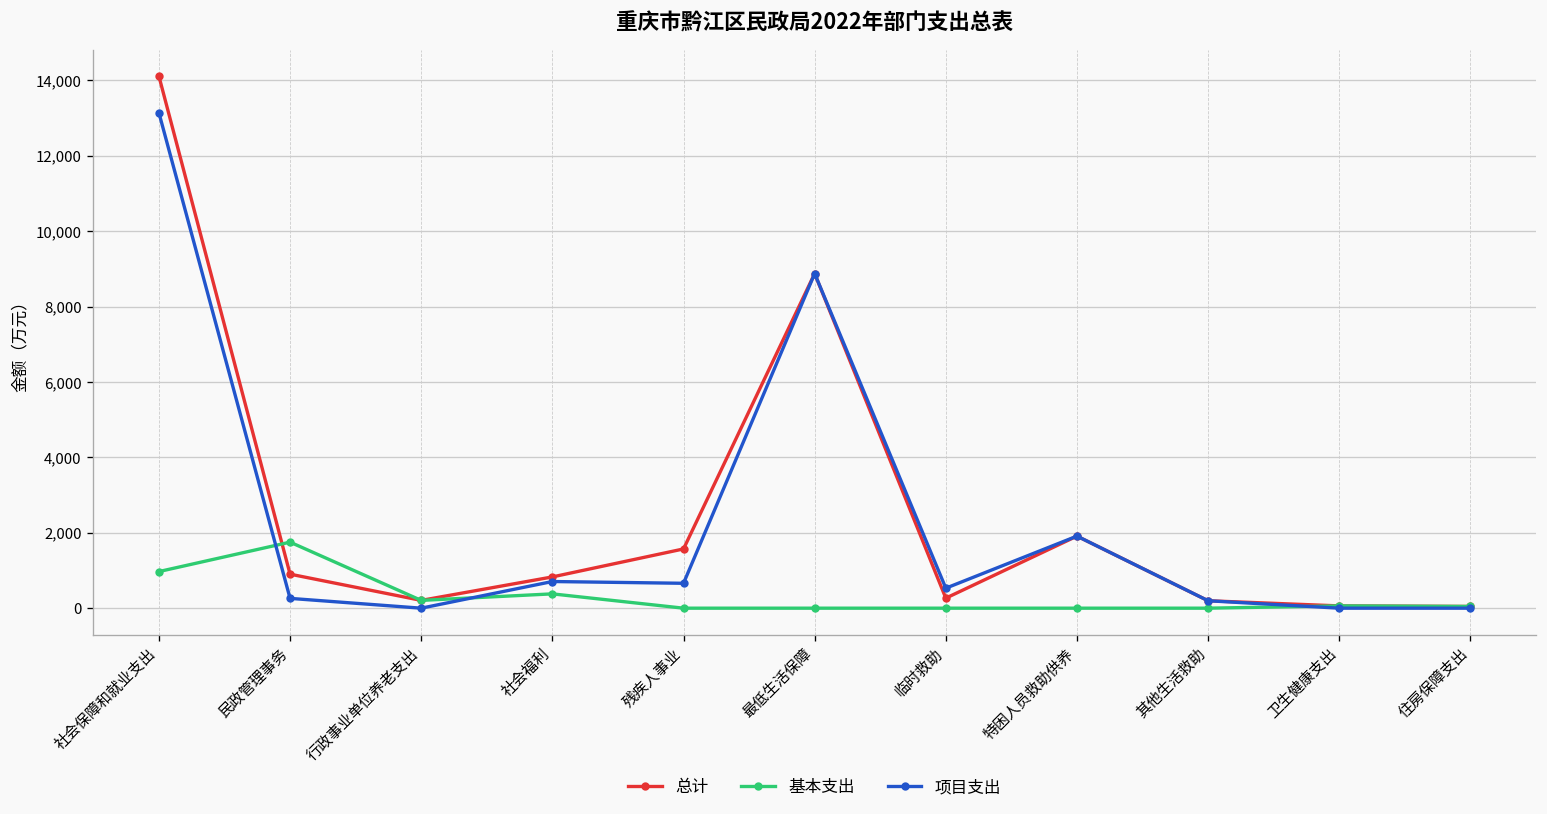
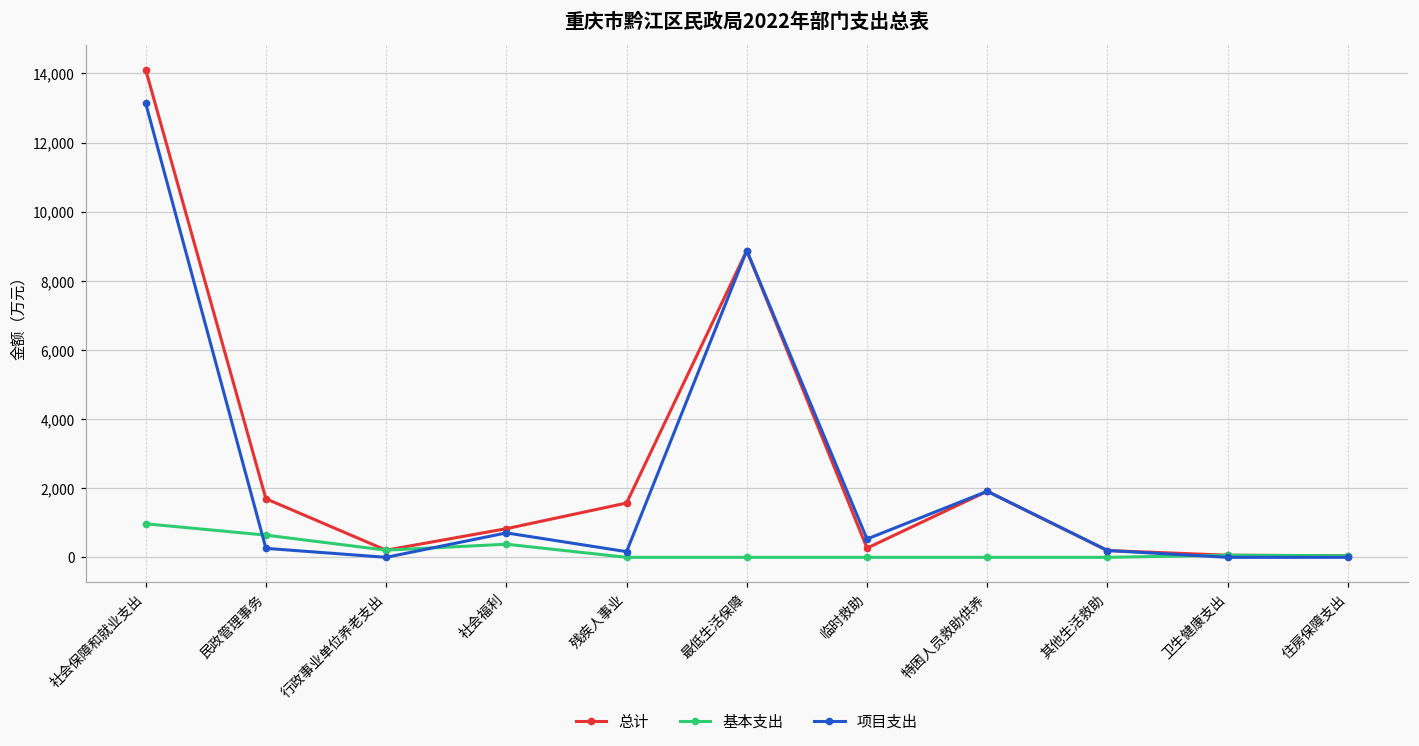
  {
    "总计": {
      "社会保障和就业支出": "14,100",
-     "民政管理事务": "900",
+     "民政管理事务": "1,700",
      "社会福利": "800",
      "残疾人事业": "1,600",
      "临时救助": "300"
    },
    "基本支出": {
      "社会保障和就业支出": "1,000",
-     "民政管理事务": "1,800",
+     "民政管理事务": "600",
      "社会福利": "400",
      "残疾人事业": "0",
      "最低生活保障": "0",
      "临时救助": "0",
      "特困人员救助供养": "0",
      "其他生活救助": "0"
    },
    "项目支出": {
      "社会保障和就业支出": "13,100",
      "民政管理事务": "300",
      "行政事业单位养老支出": "0",
      "社会福利": "700",
-     "残疾人事业": "700",
+     "残疾人事业": "200",
      "临时救助": "500"
    }
  }
